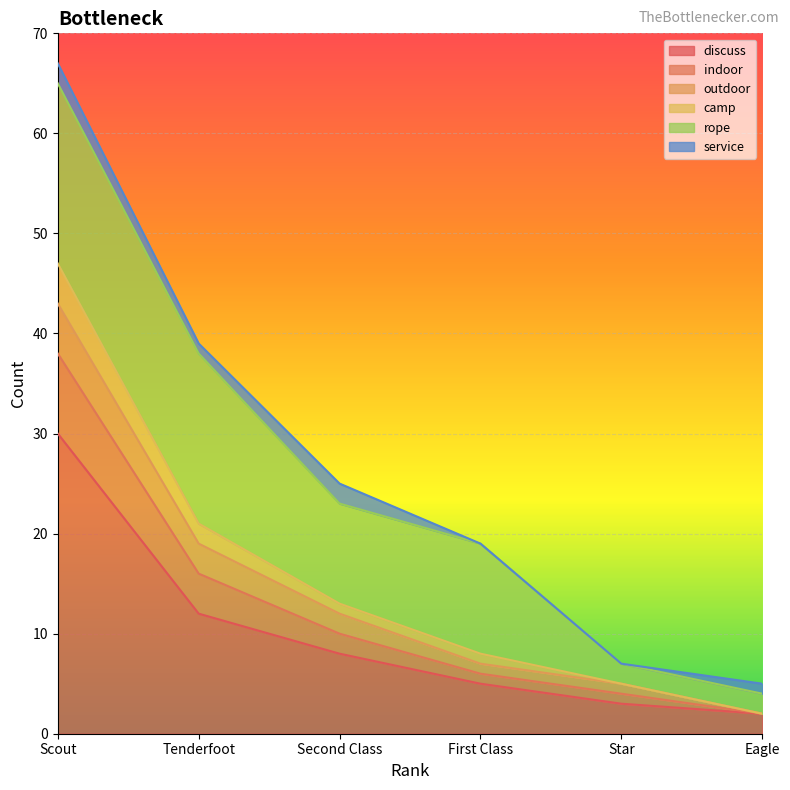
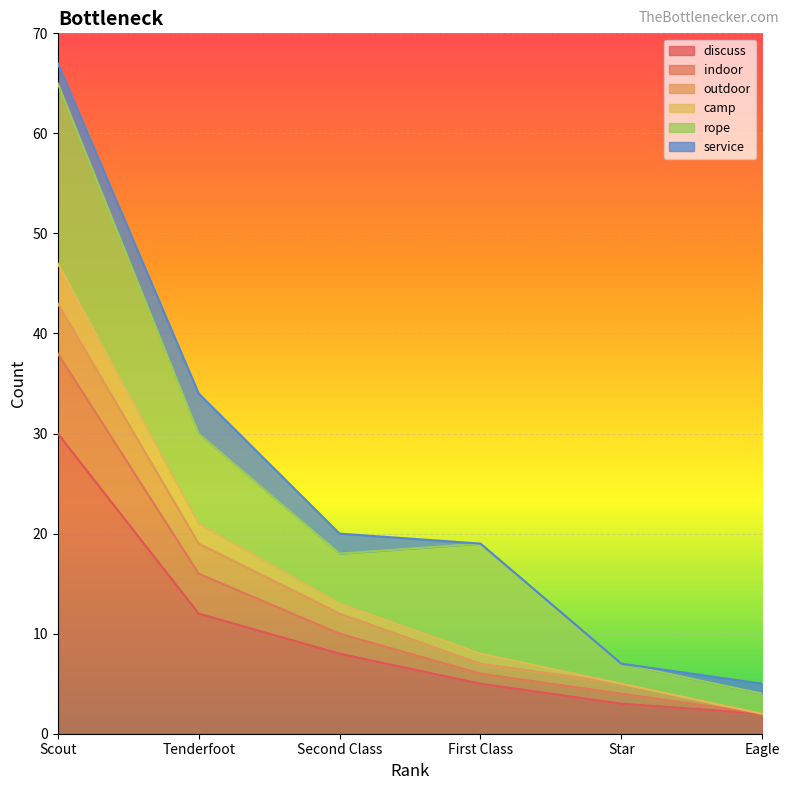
  {
    "rope": {
      "Scout": 18,
-     "Tenderfoot": 17,
-     "Second Class": 10,
+     "Tenderfoot": 9,
+     "Second Class": 5,
      "Eagle": 2
    },
    "service": {
      "Scout": 2,
-     "Tenderfoot": 1,
+     "Tenderfoot": 4,
      "Second Class": 2,
      "Eagle": 1
    }
  }
